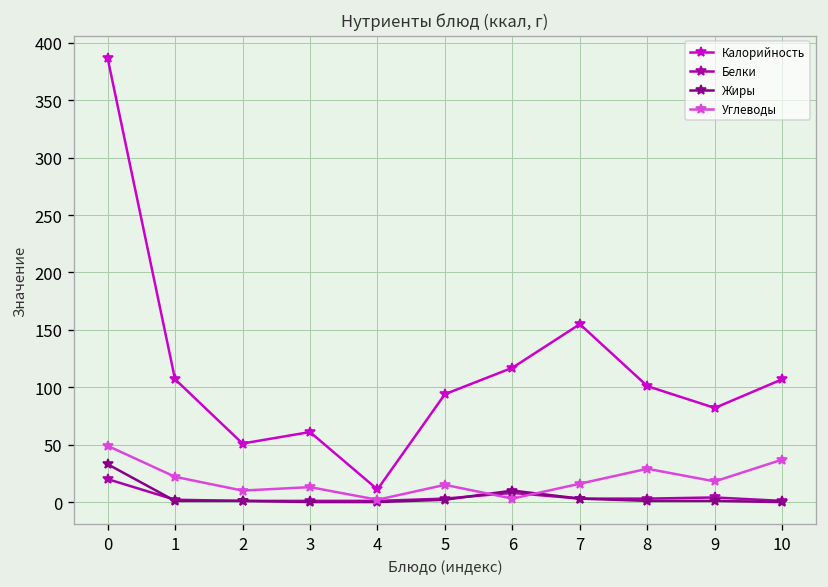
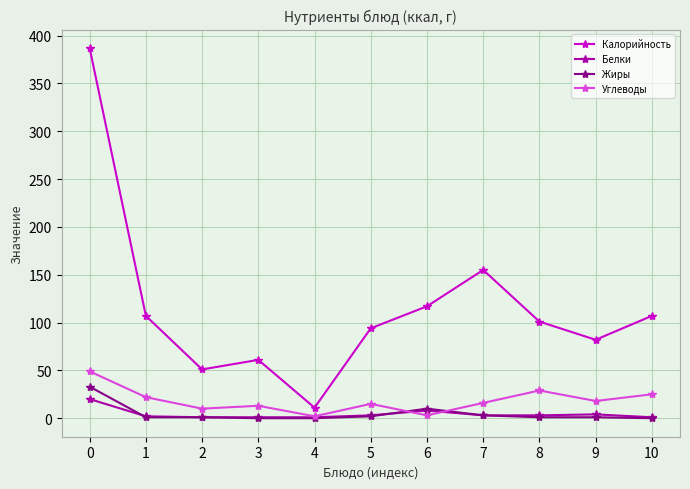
  {
    "Углеводы": {
      "0": 50,
      "1": 20,
      "2": 10,
      "3": 10,
      "5": 20,
      "6": 0,
      "7": 20,
      "8": 30,
      "9": 20,
-     "10": 40
+     "10": 30
    }
  }
